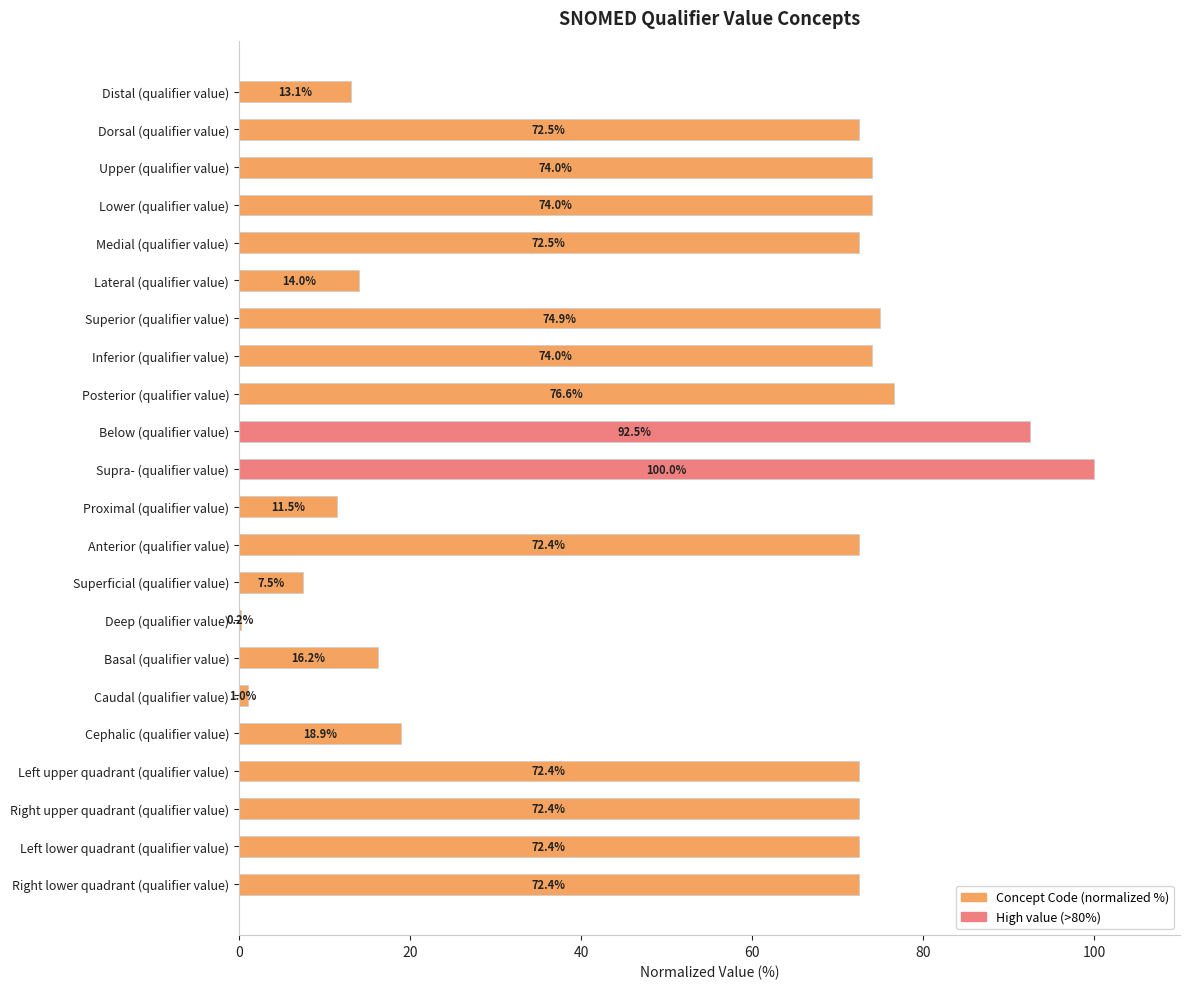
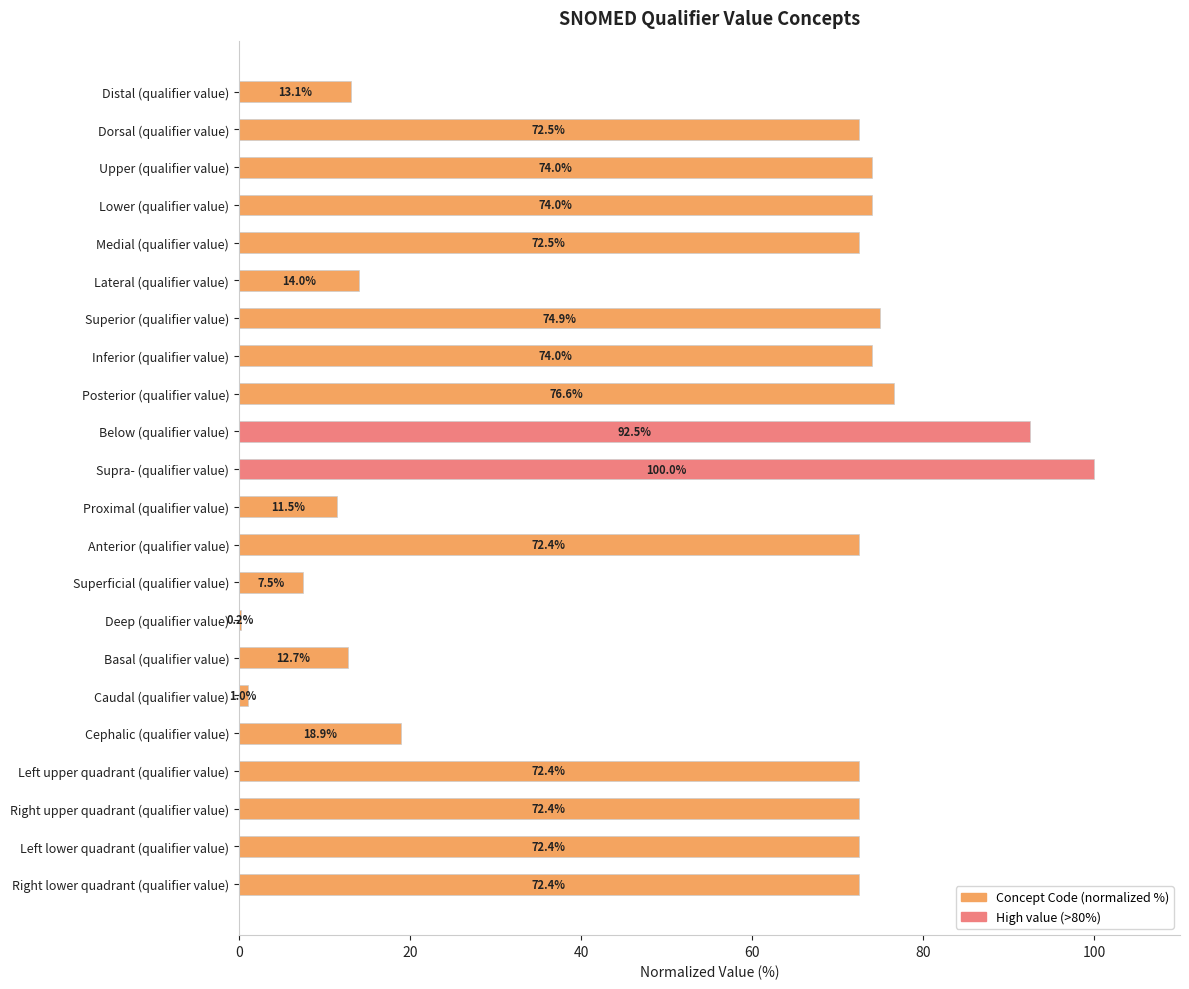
  {
    "Distal (qualifier value)": "13.1%",
    "Dorsal (qualifier value)": "72.5%",
    "Upper (qualifier value)": "74.0%",
    "Lower (qualifier value)": "74.0%",
    "Medial (qualifier value)": "72.5%",
    "Lateral (qualifier value)": "14.0%",
    "Superior (qualifier value)": "74.9%",
    "Inferior (qualifier value)": "74.0%",
    "Posterior (qualifier value)": "76.6%",
    "Below (qualifier value)": "92.5%",
    "Supra- (qualifier value)": "100.0%",
    "Proximal (qualifier value)": "11.5%",
    "Anterior (qualifier value)": "72.4%",
    "Superficial (qualifier value)": "7.5%",
    "Deep (qualifier value)": "0.2%",
-   "Basal (qualifier value)": "16.2%",
+   "Basal (qualifier value)": "12.7%",
    "Caudal (qualifier value)": "1.0%",
    "Cephalic (qualifier value)": "18.9%",
    "Left upper quadrant (qualifier value)": "72.4%",
    "Right upper quadrant (qualifier value)": "72.4%",
    "Left lower quadrant (qualifier value)": "72.4%",
    "Right lower quadrant (qualifier value)": "72.4%"
  }
